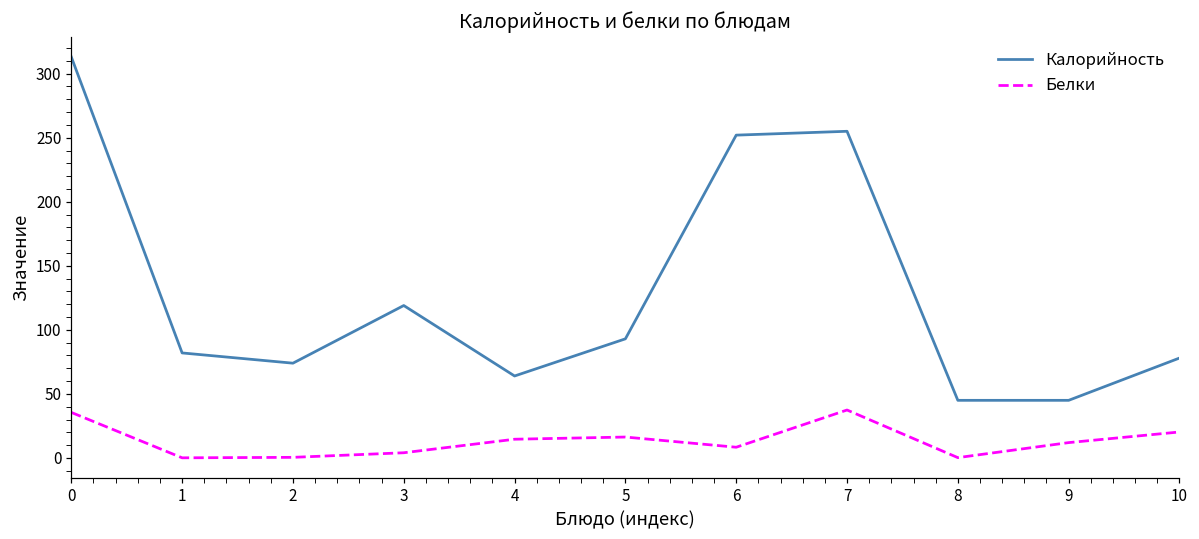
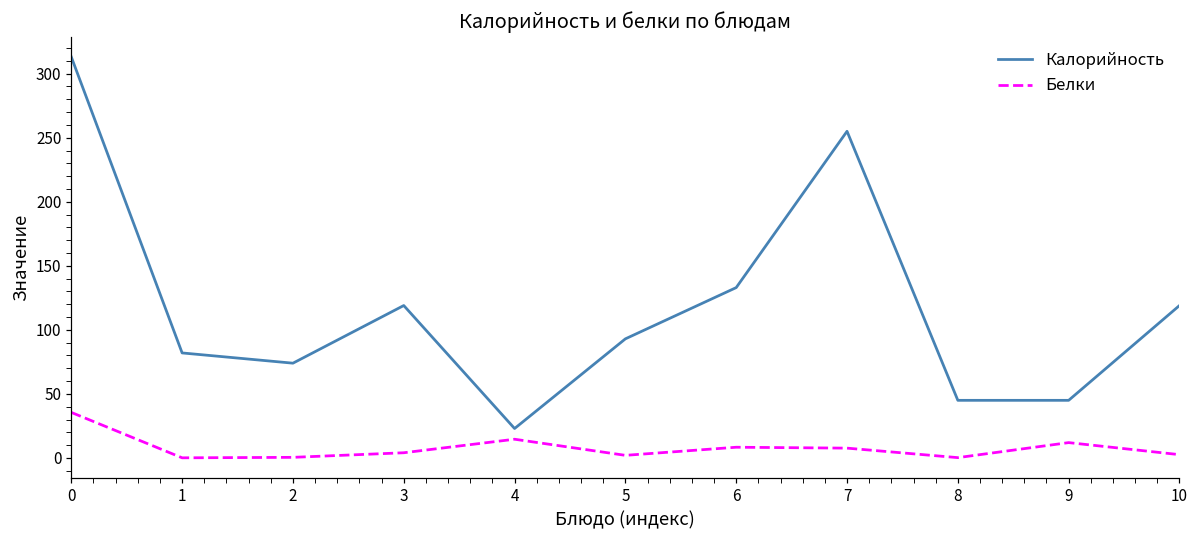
  {
    "Калорийность": {
      "0": 313,
      "1": 82,
      "2": 74,
      "3": 119,
-     "4": 64,
+     "4": 23,
      "5": 93,
-     "6": 252,
+     "6": 133,
      "7": 255,
      "8": 45,
      "9": 45,
-     "10": 78
+     "10": 119
    },
    "Белки": {
      "0": 36,
      "1": 0,
      "2": 1,
      "3": 4,
      "4": 15,
-     "5": 16,
+     "5": 2,
      "6": 8,
-     "7": 37,
+     "7": 8,
      "8": 0,
      "9": 12,
-     "10": 20
+     "10": 3
    }
  }
